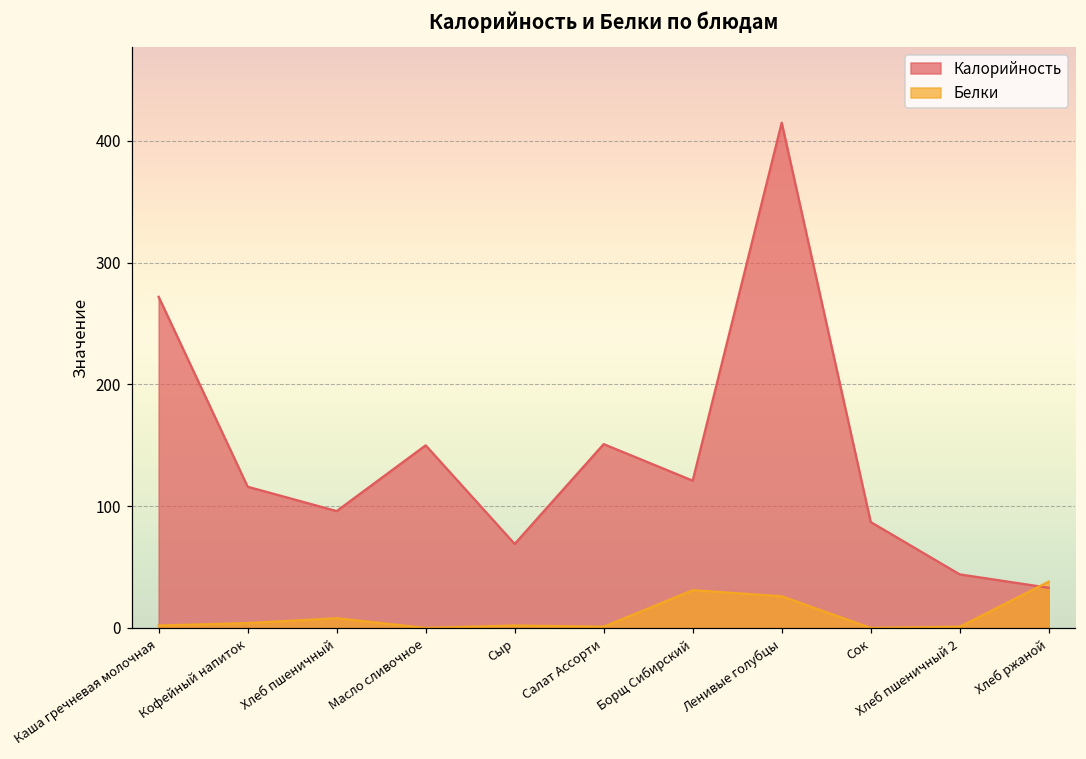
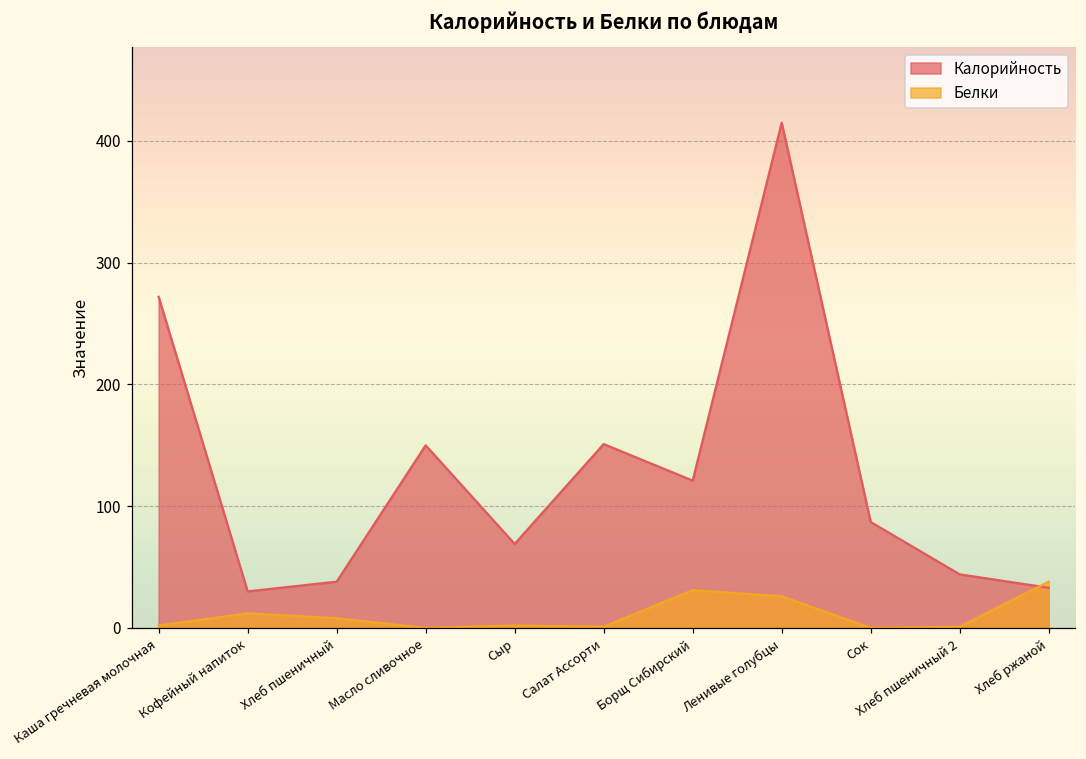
  {
    "Калорийность": {
      "Каша гречневая молочная": 272,
-     "Кофейный напиток": 116,
-     "Хлеб пшеничный": 96,
+     "Кофейный напиток": 30,
+     "Хлеб пшеничный": 38,
      "Масло сливочное": 150,
      "Сыр": 69,
      "Салат Ассорти": 151,
      "Борщ Сибирский": 121,
      "Ленивые голубцы": 415,
      "Сок": 87,
      "Хлеб пшеничный 2": 44,
      "Хлеб ржаной": 33
    },
    "Белки": {
      "Каша гречневая молочная": 2,
-     "Кофейный напиток": 4,
+     "Кофейный напиток": 12,
      "Хлеб пшеничный": 8,
      "Масло сливочное": 0,
      "Сыр": 2,
      "Салат Ассорти": 1,
      "Борщ Сибирский": 31,
      "Ленивые голубцы": 26,
      "Сок": 0,
      "Хлеб пшеничный 2": 1,
      "Хлеб ржаной": 38
    }
  }
